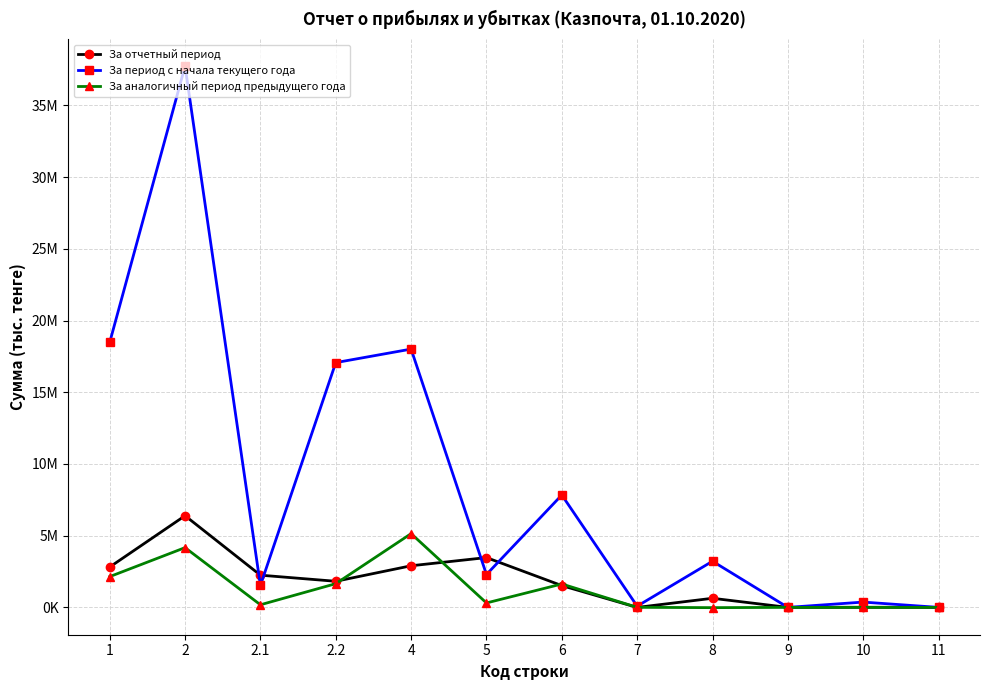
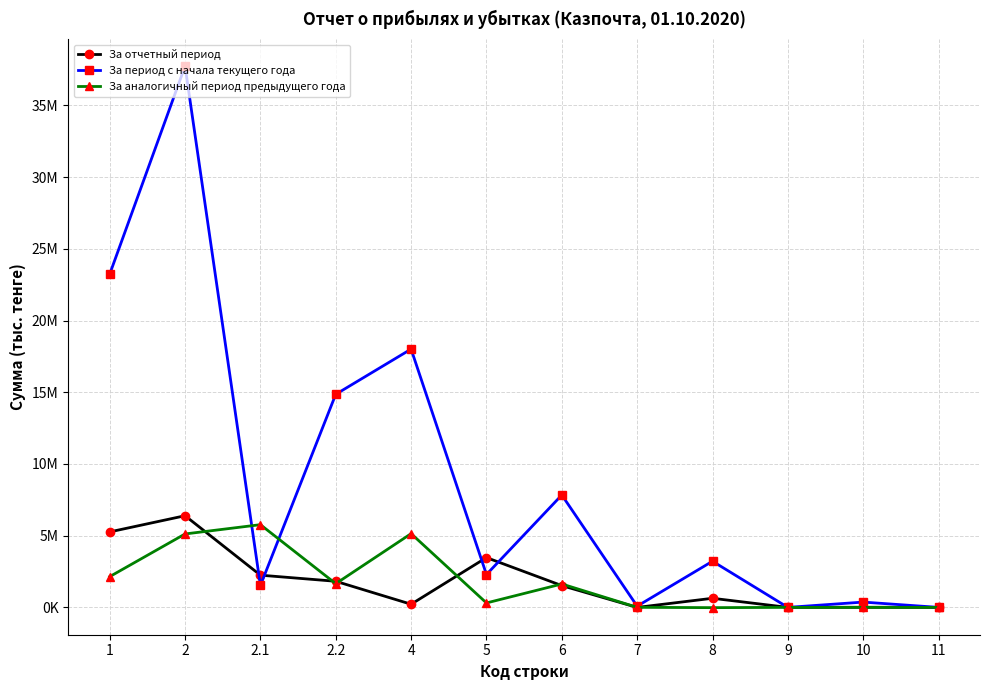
  {
    "За отчетный период": {
-     "1": 2800000,
+     "1": 5300000,
      "2": 6400000,
      "2.1": 2200000,
-     "4": 2900000,
+     "4": 200000,
      "5": 3500000,
      "8": 600000
    },
    "За период с начала текущего года": {
-     "1": 18500000,
+     "1": 23200000,
      "2.1": 1500000,
-     "2.2": 17100000,
+     "2.2": 14900000,
      "4": 18000000,
      "5": 2300000,
      "6": 7800000,
      "8": 3200000,
      "10": 400000
    },
    "За аналогичный период предыдущего года": {
      "1": 2100000,
-     "2": 4200000,
-     "2.1": 200000,
+     "2": 5100000,
+     "2.1": 5800000,
      "4": 5100000,
      "5": 300000,
      "8": 0
    }
  }
